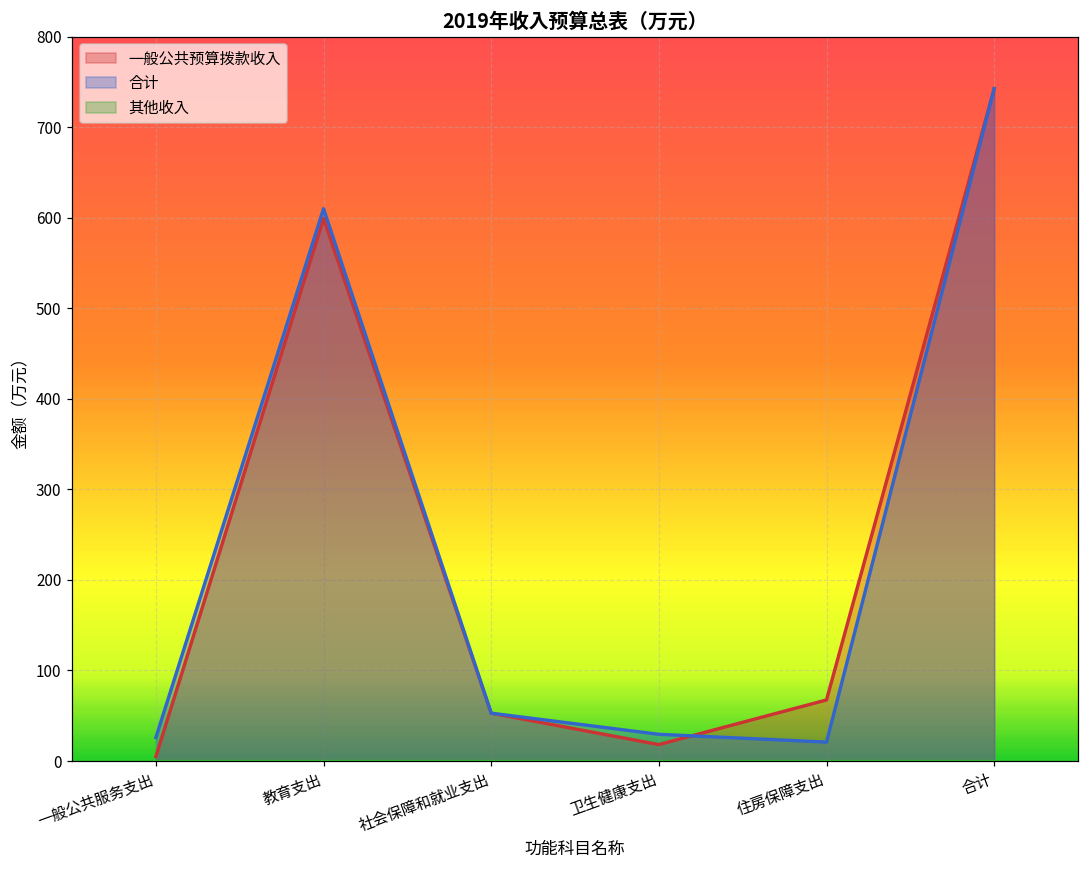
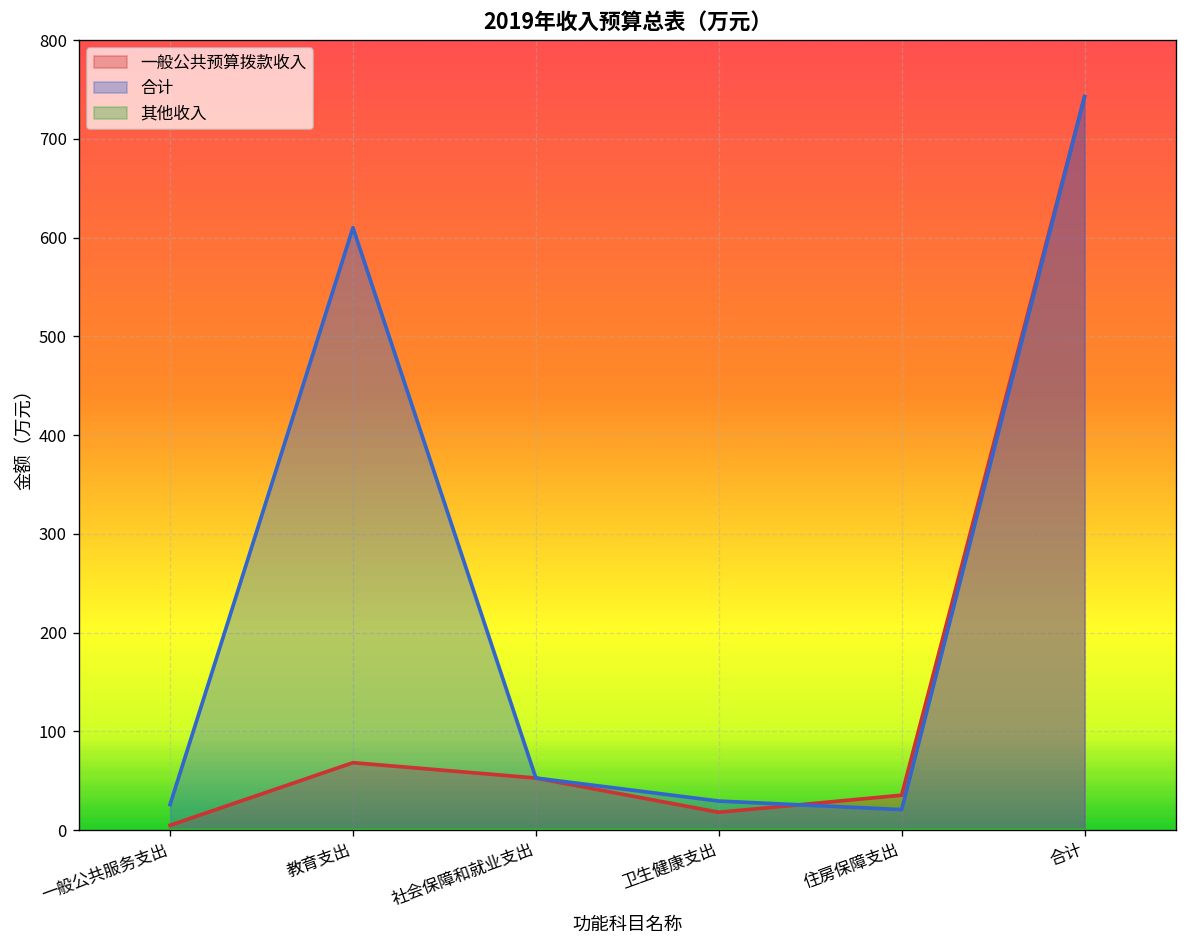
  {
    "一般公共预算拨款收入": {
      "一般公共服务支出": 10,
-     "教育支出": 600,
+     "教育支出": 70,
      "卫生健康支出": 20,
-     "住房保障支出": 70
+     "住房保障支出": 40
    },
    "合计": {
      "一般公共服务支出": 30,
      "教育支出": 610,
      "卫生健康支出": 30,
      "住房保障支出": 20
    },
    "其他收入": {
      "一般公共服务支出": 0,
      "教育支出": 0,
      "社会保障和就业支出": 0,
      "卫生健康支出": 0,
      "住房保障支出": 0,
      "合计": 0
    }
  }
